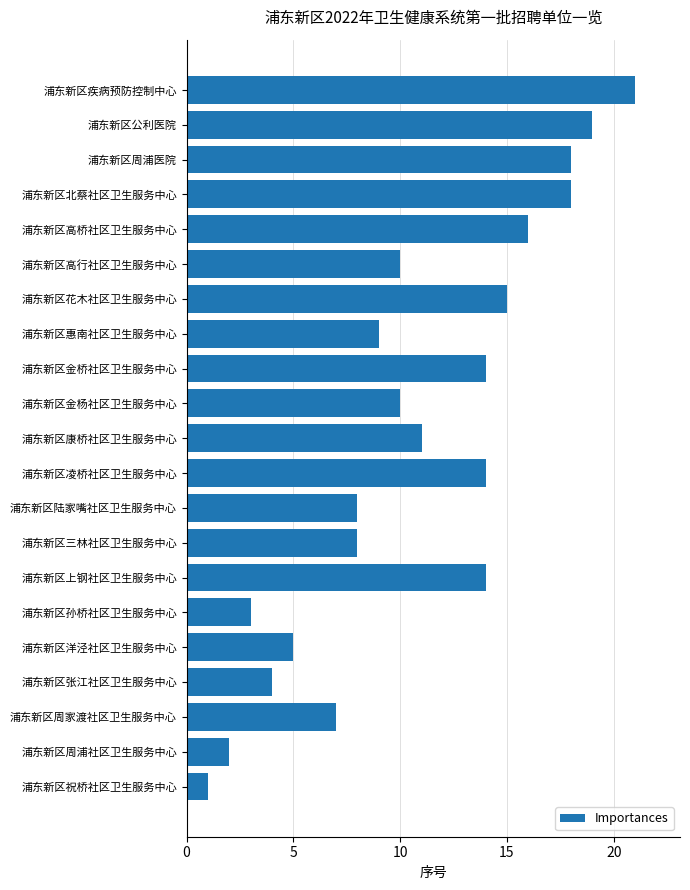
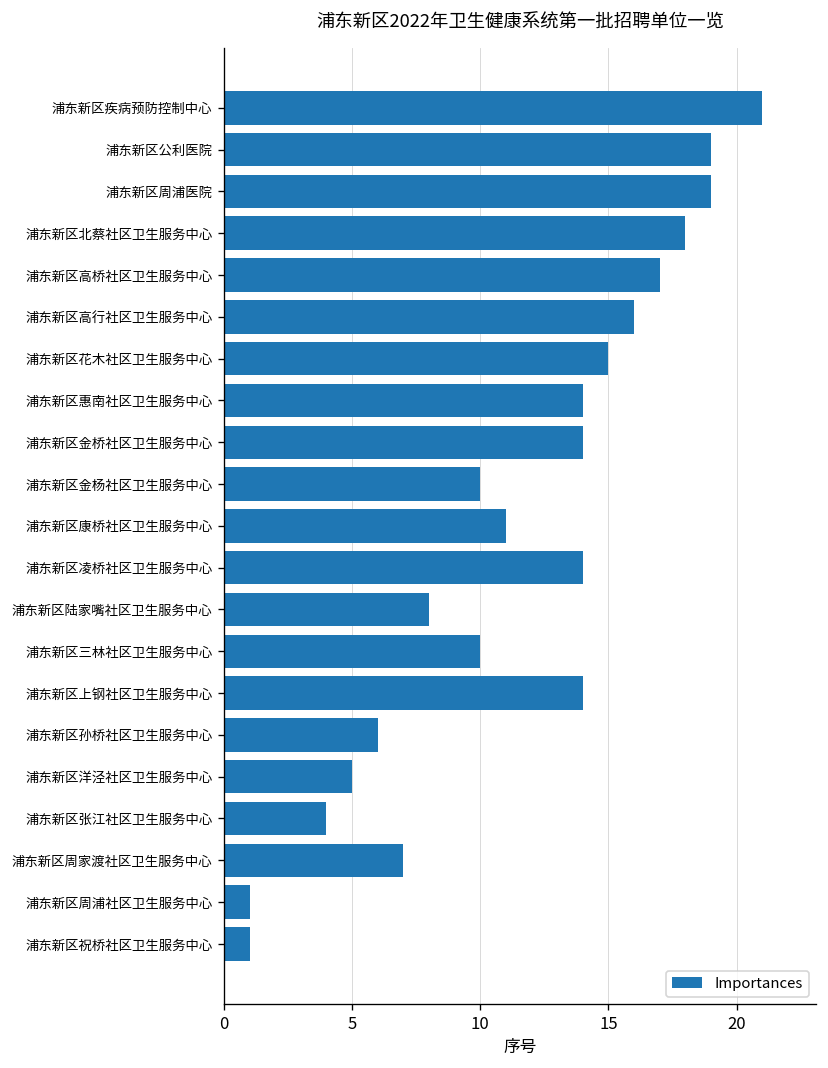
  {
    "浦东新区疾病预防控制中心": 21,
    "浦东新区公利医院": 19,
-   "浦东新区周浦医院": 18,
+   "浦东新区周浦医院": 19,
    "浦东新区北蔡社区卫生服务中心": 18,
-   "浦东新区高桥社区卫生服务中心": 16,
-   "浦东新区高行社区卫生服务中心": 10,
+   "浦东新区高桥社区卫生服务中心": 17,
+   "浦东新区高行社区卫生服务中心": 16,
    "浦东新区花木社区卫生服务中心": 15,
-   "浦东新区惠南社区卫生服务中心": 9,
+   "浦东新区惠南社区卫生服务中心": 14,
    "浦东新区金桥社区卫生服务中心": 14,
    "浦东新区金杨社区卫生服务中心": 10,
    "浦东新区康桥社区卫生服务中心": 11,
    "浦东新区凌桥社区卫生服务中心": 14,
    "浦东新区陆家嘴社区卫生服务中心": 8,
-   "浦东新区三林社区卫生服务中心": 8,
+   "浦东新区三林社区卫生服务中心": 10,
    "浦东新区上钢社区卫生服务中心": 14,
-   "浦东新区孙桥社区卫生服务中心": 3,
+   "浦东新区孙桥社区卫生服务中心": 6,
    "浦东新区洋泾社区卫生服务中心": 5,
    "浦东新区张江社区卫生服务中心": 4,
    "浦东新区周家渡社区卫生服务中心": 7,
-   "浦东新区周浦社区卫生服务中心": 2,
+   "浦东新区周浦社区卫生服务中心": 1,
    "浦东新区祝桥社区卫生服务中心": 1
  }
